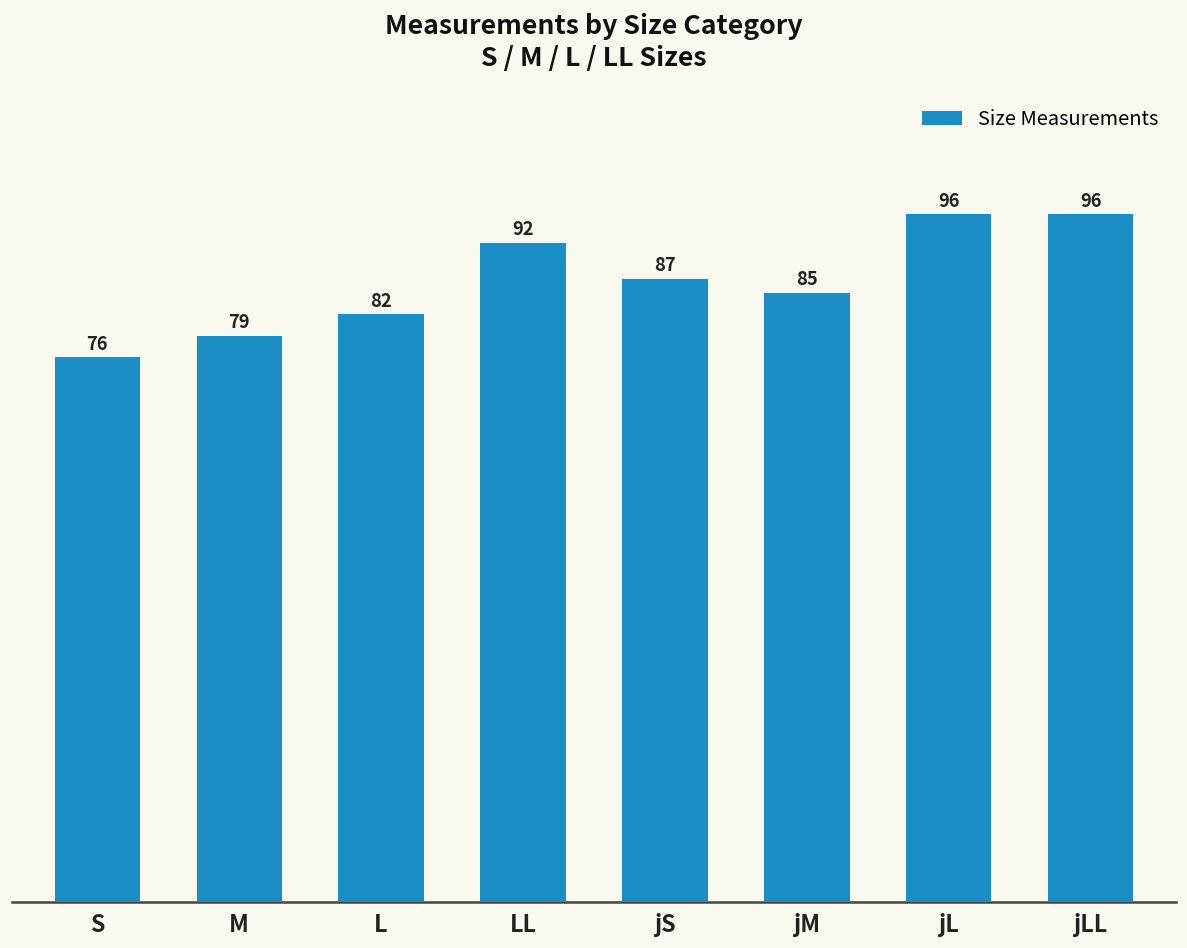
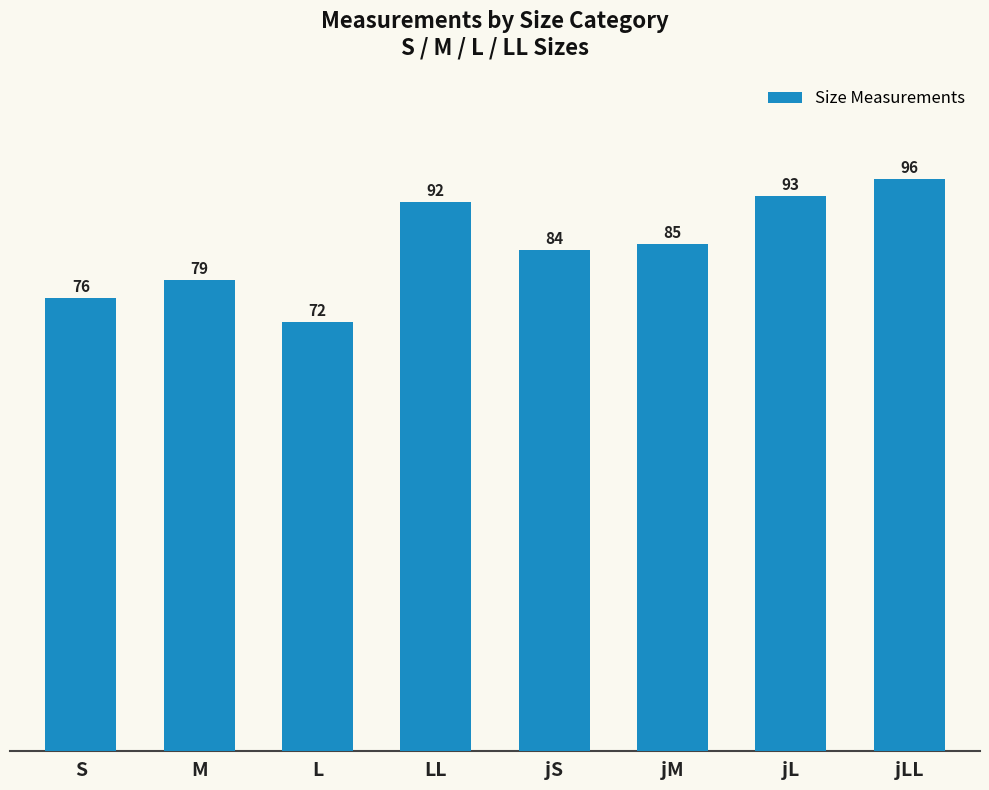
  {
    "S": 76,
    "M": 79,
-   "L": 82,
+   "L": 72,
    "LL": 92,
-   "jS": 87,
+   "jS": 84,
    "jM": 85,
-   "jL": 96,
+   "jL": 93,
    "jLL": 96
  }
